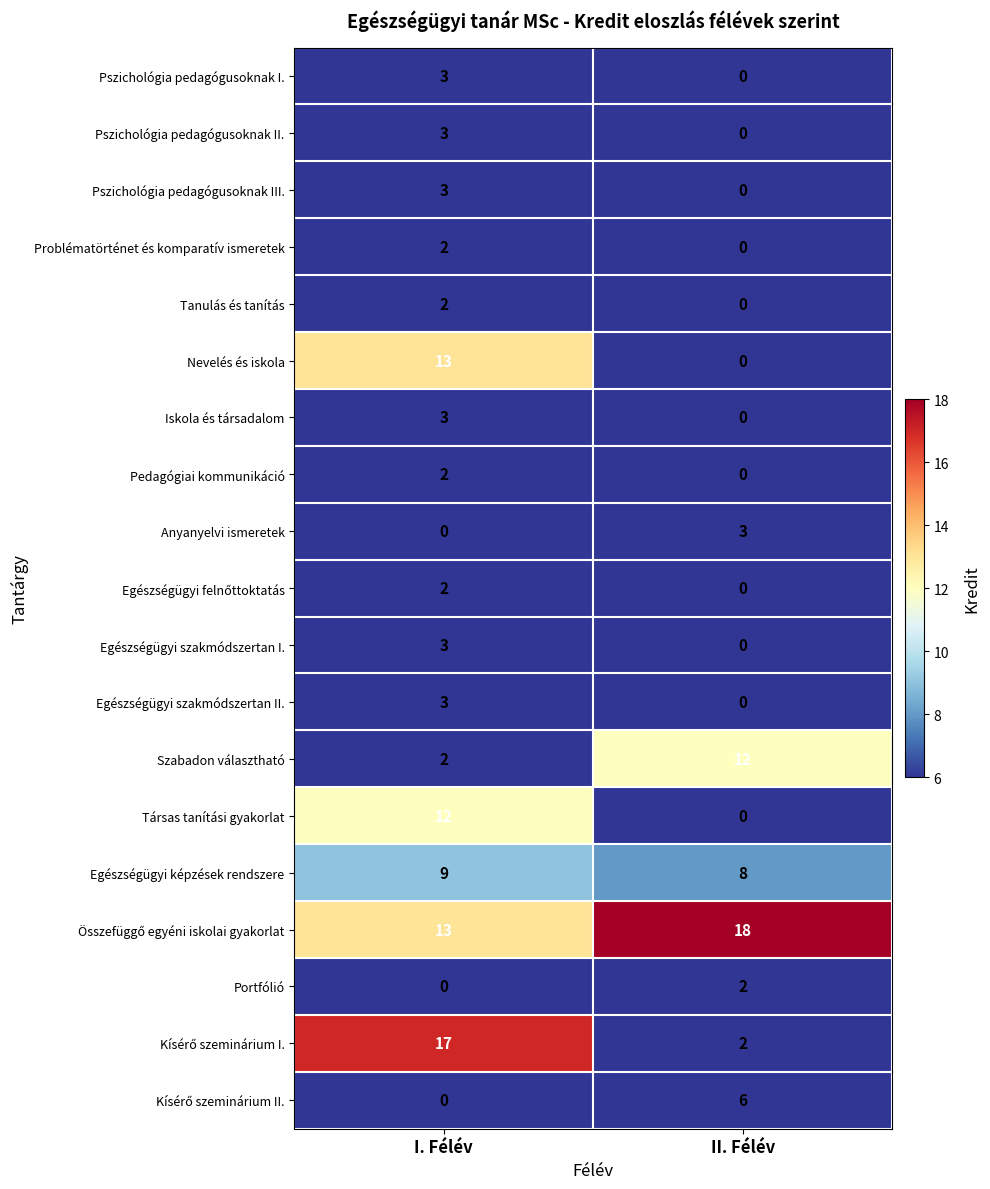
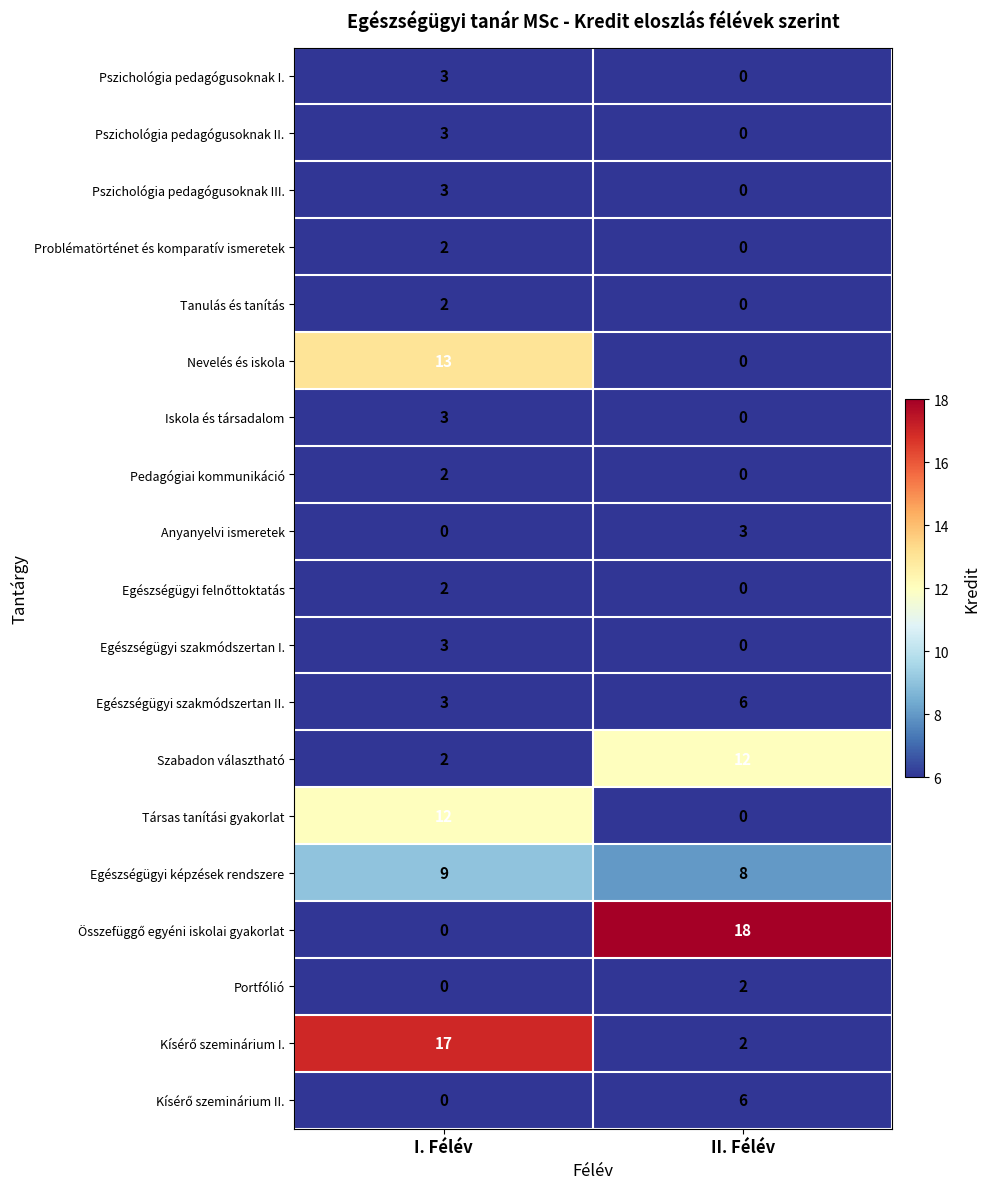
  {
    "Pszichológia pedagógusoknak I.": {
      "I. Félév": 3,
      "II. Félév": 0
    },
    "Pszichológia pedagógusoknak II.": {
      "I. Félév": 3,
      "II. Félév": 0
    },
    "Pszichológia pedagógusoknak III.": {
      "I. Félév": 3,
      "II. Félév": 0
    },
    "Problématörténet és komparatív ismeretek": {
      "I. Félév": 2,
      "II. Félév": 0
    },
    "Tanulás és tanítás": {
      "I. Félév": 2,
      "II. Félév": 0
    },
    "Nevelés és iskola": {
      "I. Félév": 13,
      "II. Félév": 0
    },
    "Iskola és társadalom": {
      "I. Félév": 3,
      "II. Félév": 0
    },
    "Pedagógiai kommunikáció": {
      "I. Félév": 2,
      "II. Félév": 0
    },
    "Anyanyelvi ismeretek": {
      "I. Félév": 0,
      "II. Félév": 3
    },
    "Egészségügyi felnőttoktatás": {
      "I. Félév": 2,
      "II. Félév": 0
    },
    "Egészségügyi szakmódszertan I.": {
      "I. Félév": 3,
      "II. Félév": 0
    },
    "Egészségügyi szakmódszertan II.": {
      "I. Félév": 3,
-     "II. Félév": 0
+     "II. Félév": 6
    },
    "Szabadon választható": {
      "I. Félév": 2,
      "II. Félév": 12
    },
    "Társas tanítási gyakorlat": {
      "I. Félév": 12,
      "II. Félév": 0
    },
    "Egészségügyi képzések rendszere": {
      "I. Félév": 9,
      "II. Félév": 8
    },
    "Összefüggő egyéni iskolai gyakorlat": {
-     "I. Félév": 13,
+     "I. Félév": 0,
      "II. Félév": 18
    },
    "Portfólió": {
      "I. Félév": 0,
      "II. Félév": 2
    },
    "Kísérő szeminárium I.": {
      "I. Félév": 17,
      "II. Félév": 2
    },
    "Kísérő szeminárium II.": {
      "I. Félév": 0,
      "II. Félév": 6
    }
  }
